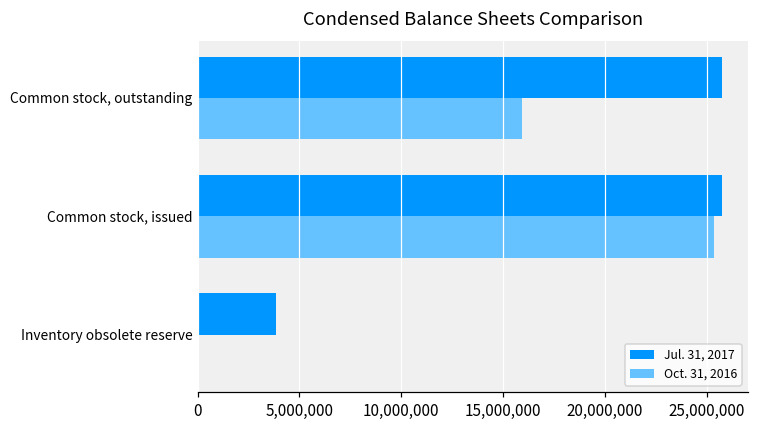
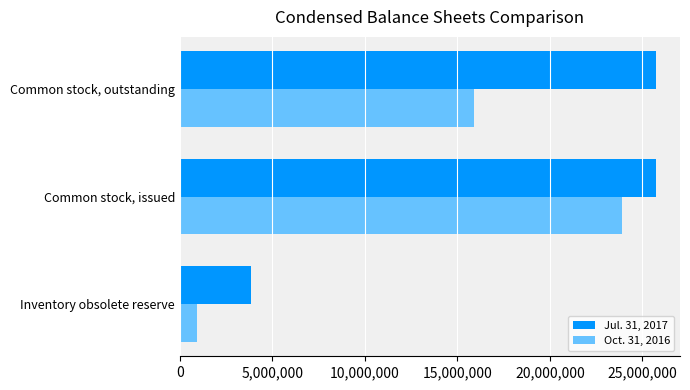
  {
    "Jul. 31, 2017": {
      "Common stock, outstanding": "25,700,000",
      "Common stock, issued": "25,700,000",
      "Inventory obsolete reserve": "3,900,000"
    },
    "Oct. 31, 2016": {
      "Common stock, outstanding": "15,900,000",
-     "Common stock, issued": "25,400,000",
-     "Inventory obsolete reserve": "0"
+     "Common stock, issued": "23,900,000",
+     "Inventory obsolete reserve": "900,000"
    }
  }
